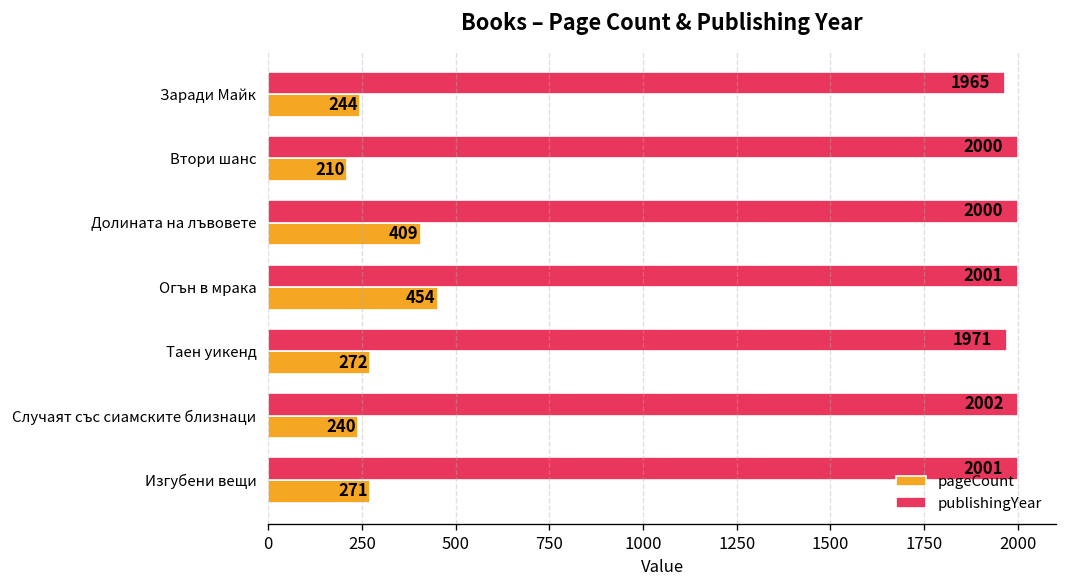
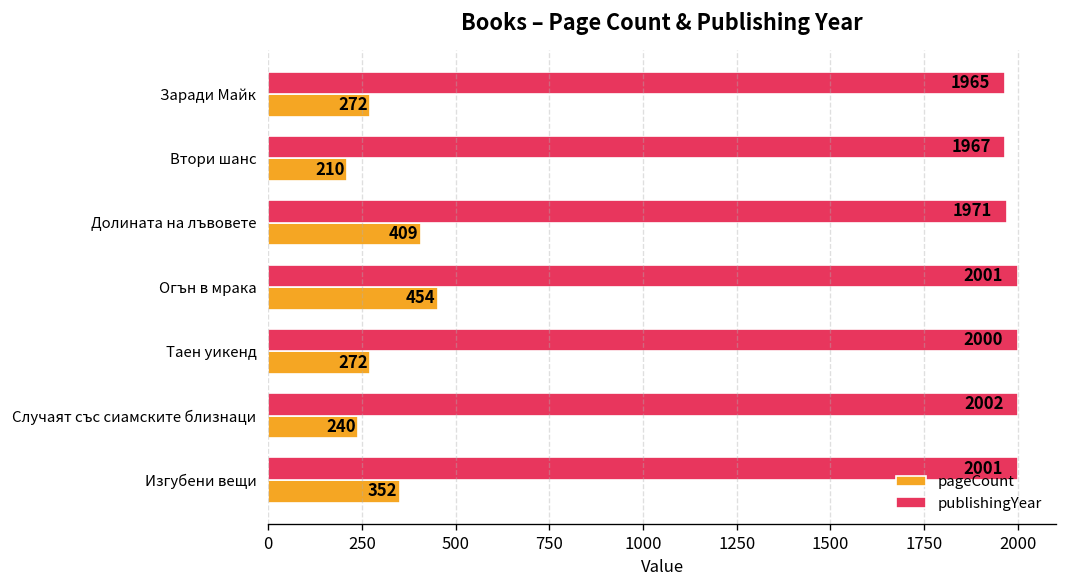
  {
    "pageCount": {
-     "Заради Майк": 244,
+     "Заради Майк": 272,
      "Втори шанс": 210,
      "Долината на лъвовете": 409,
      "Огън в мрака": 454,
      "Таен уикенд": 272,
      "Случаят със сиамските близнаци": 240,
-     "Изгубени вещи": 271
+     "Изгубени вещи": 352
    },
    "publishingYear": {
      "Заради Майк": 1965,
-     "Втори шанс": 2000,
-     "Долината на лъвовете": 2000,
+     "Втори шанс": 1967,
+     "Долината на лъвовете": 1971,
      "Огън в мрака": 2001,
-     "Таен уикенд": 1971,
+     "Таен уикенд": 2000,
      "Случаят със сиамските близнаци": 2002,
      "Изгубени вещи": 2001
    }
  }
